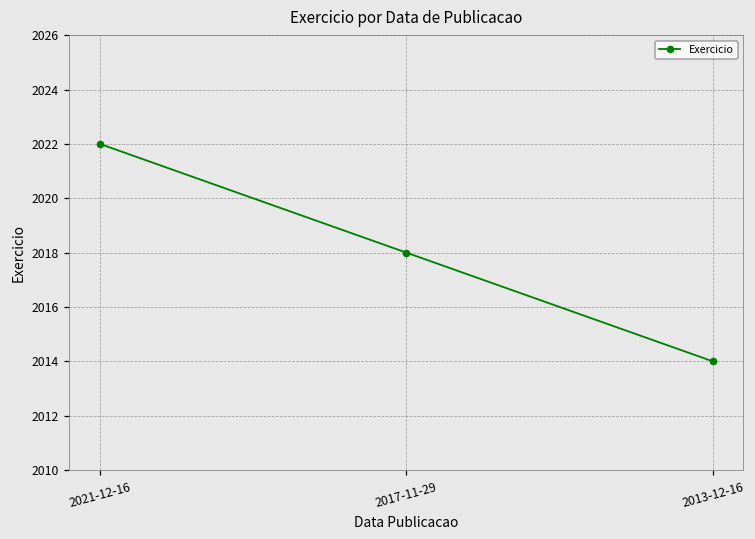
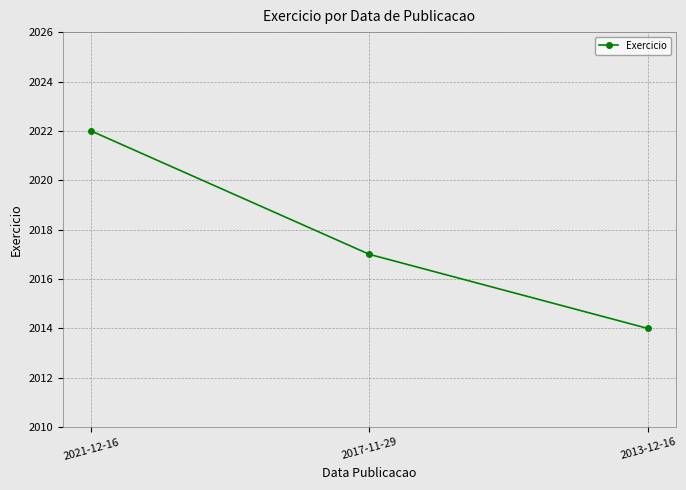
  {
    "2021-12-16": 2022,
-   "2017-11-29": 2018,
+   "2017-11-29": 2017,
    "2013-12-16": 2014
  }
